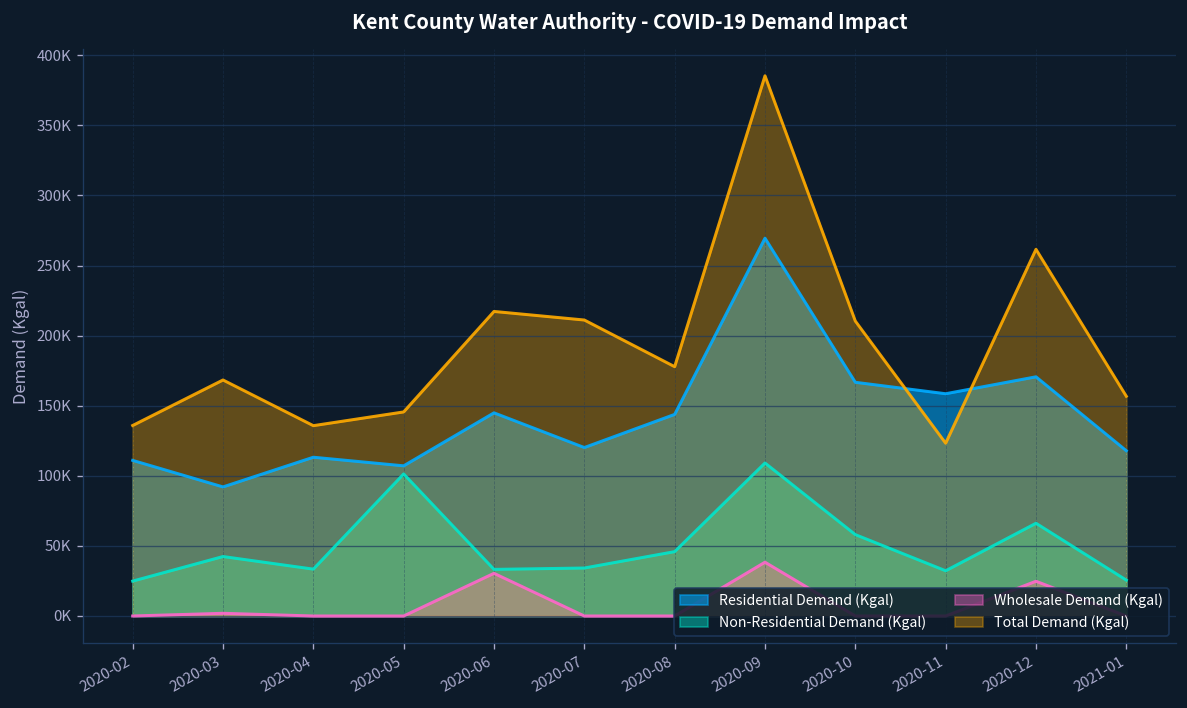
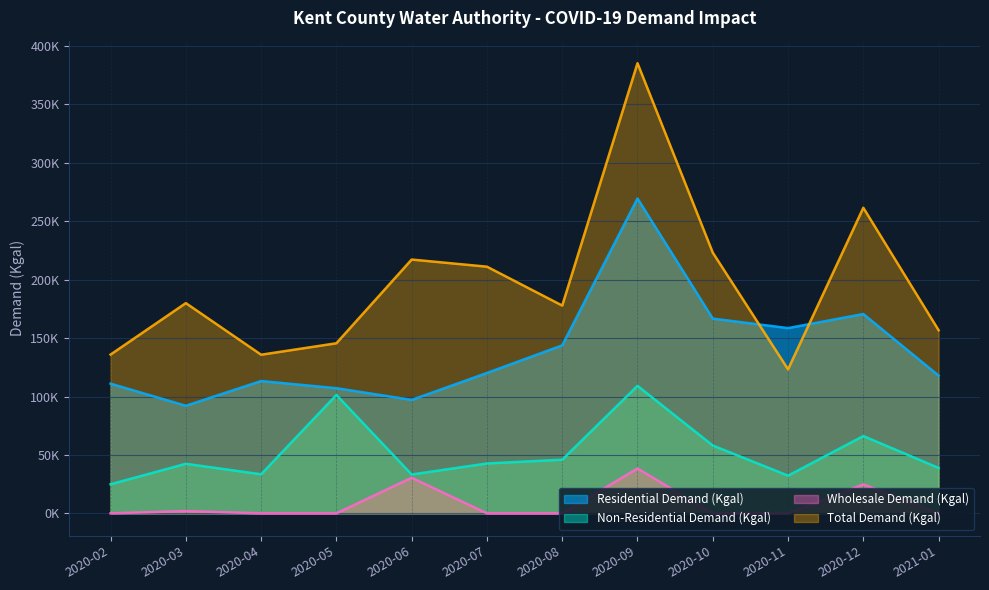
  {
    "Residential Demand (Kgal)": {
      "2020-02": 111000,
      "2020-03": 92000,
      "2020-04": 113000,
      "2020-05": 107000,
-     "2020-06": 145000,
+     "2020-06": 97000,
      "2020-07": 120000,
      "2020-08": 144000,
      "2020-09": 270000,
      "2020-10": 167000,
      "2020-11": 159000,
      "2020-12": 171000,
      "2021-01": 118000
    },
    "Non-Residential Demand (Kgal)": {
      "2020-02": 25000,
      "2020-03": 42000,
      "2020-04": 33000,
      "2020-05": 101000,
      "2020-06": 33000,
-     "2020-07": 34000,
+     "2020-07": 43000,
      "2020-08": 46000,
      "2020-09": 109000,
      "2020-10": 58000,
      "2020-11": 32000,
      "2020-12": 66000,
-     "2021-01": 26000
+     "2021-01": 39000
    },
    "Wholesale Demand (Kgal)": {
      "2020-02": 0,
      "2020-03": 2000,
      "2020-04": 0,
      "2020-05": 0,
      "2020-06": 30000,
      "2020-07": 0,
      "2020-09": 38000,
      "2020-12": 25000
    },
    "Total Demand (Kgal)": {
      "2020-02": 136000,
-     "2020-03": 168000,
+     "2020-03": 180000,
      "2020-04": 136000,
      "2020-05": 146000,
      "2020-06": 217000,
      "2020-07": 211000,
      "2020-08": 178000,
      "2020-09": 385000,
-     "2020-10": 210000,
+     "2020-10": 223000,
      "2020-11": 123000,
      "2020-12": 262000,
      "2021-01": 157000
    }
  }
